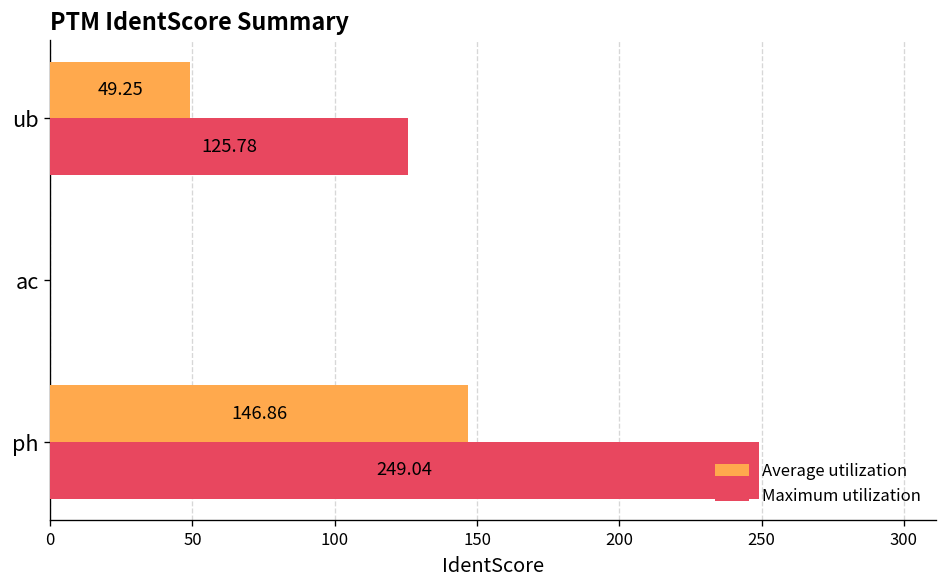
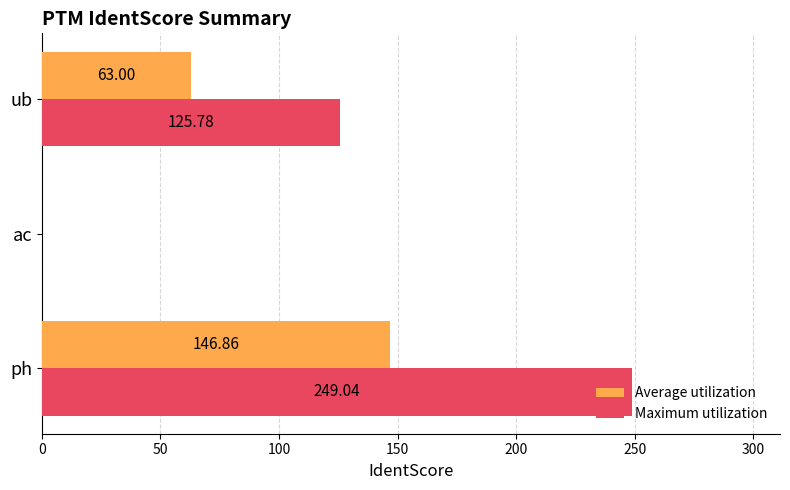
  {
    "Average utilization": {
-     "ub": 49.25,
+     "ub": 63.00,
      "ph": 146.86
    },
    "Maximum utilization": {
      "ub": 125.78,
      "ph": 249.04
    }
  }
